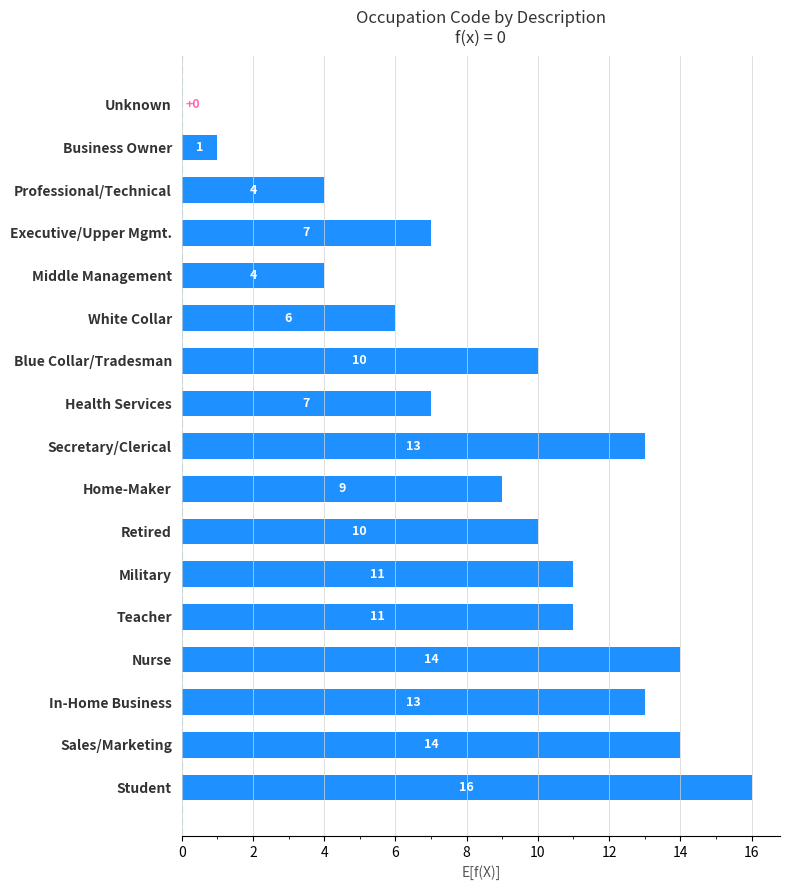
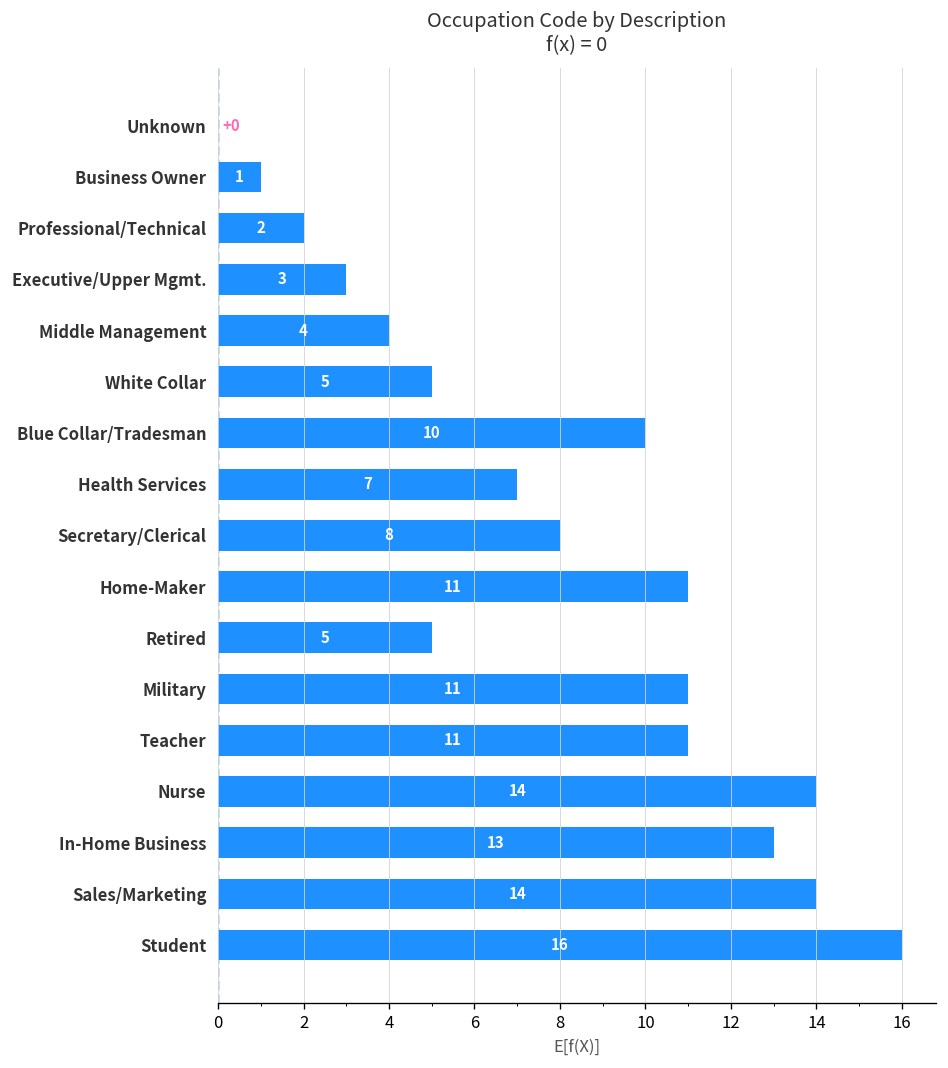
  {
    "Unknown": "+0",
    "Business Owner": "1",
-   "Professional/Technical": "4",
-   "Executive/Upper Mgmt.": "7",
+   "Professional/Technical": "2",
+   "Executive/Upper Mgmt.": "3",
    "Middle Management": "4",
-   "White Collar": "6",
+   "White Collar": "5",
    "Blue Collar/Tradesman": "10",
    "Health Services": "7",
-   "Secretary/Clerical": "13",
-   "Home-Maker": "9",
-   "Retired": "10",
+   "Secretary/Clerical": "8",
+   "Home-Maker": "11",
+   "Retired": "5",
    "Military": "11",
    "Teacher": "11",
    "Nurse": "14",
    "In-Home Business": "13",
    "Sales/Marketing": "14",
    "Student": "16"
  }
